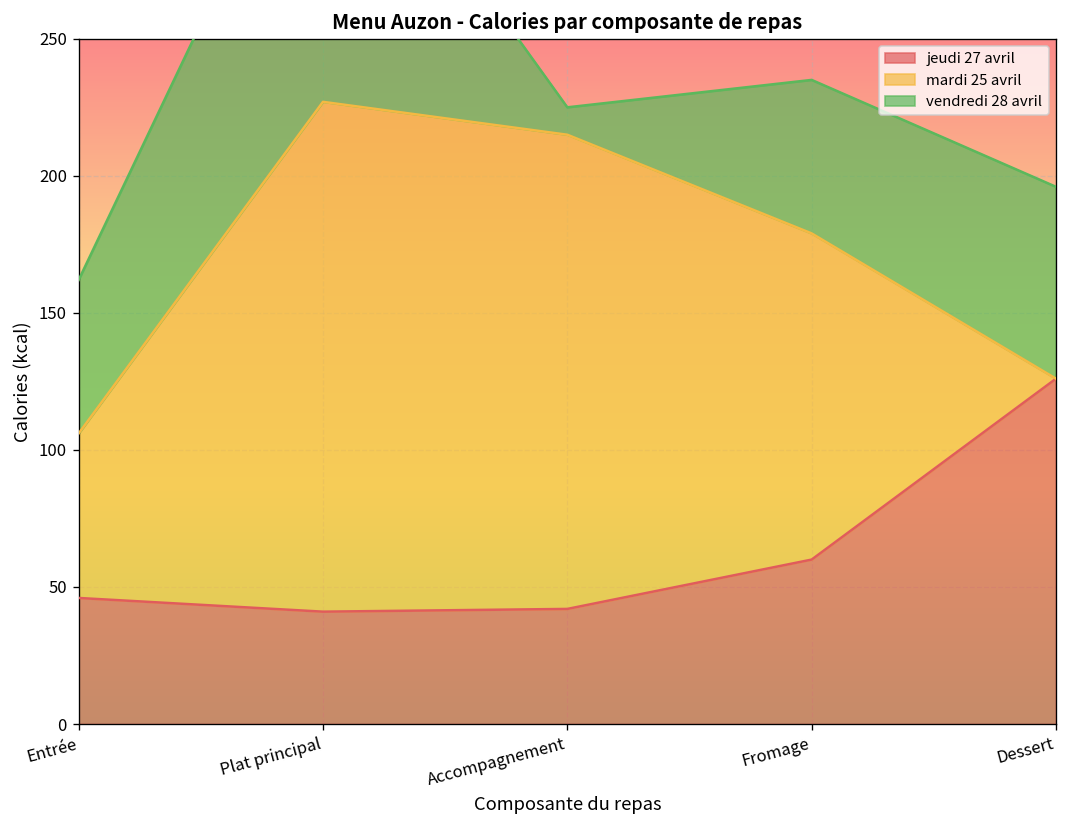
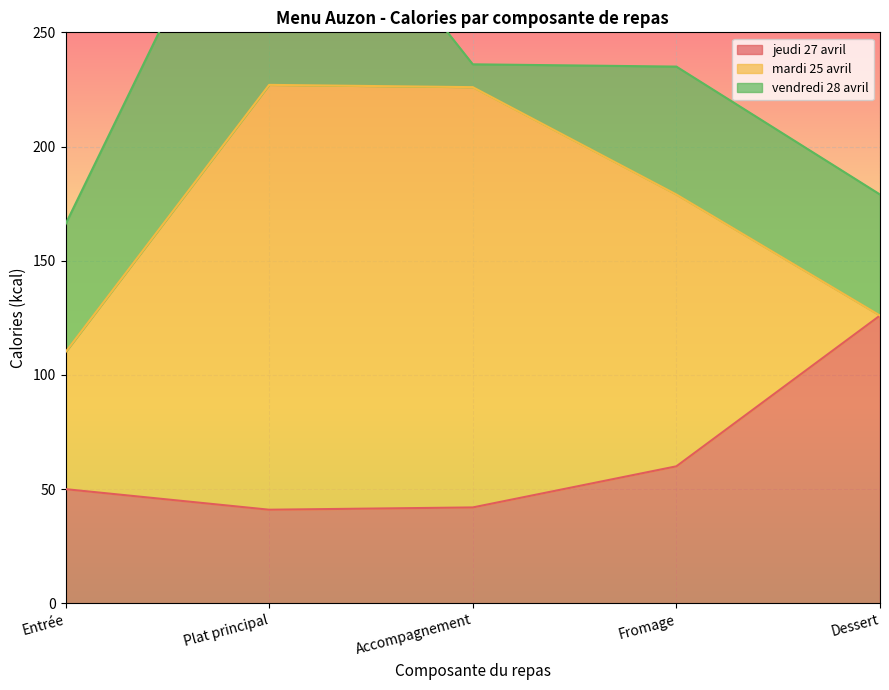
  {
    "jeudi 27 avril": {
-     "Entrée": 46,
+     "Entrée": 50,
      "Plat principal": 41,
      "Accompagnement": 42,
      "Fromage": 60
    },
    "mardi 25 avril": {
      "Entrée": 60,
      "Plat principal": 186,
-     "Accompagnement": 173,
+     "Accompagnement": 184,
      "Fromage": 119
    },
    "vendredi 28 avril": {
      "Entrée": 56,
      "Accompagnement": 10,
      "Fromage": 56,
-     "Dessert": 70
+     "Dessert": 53
    }
  }
